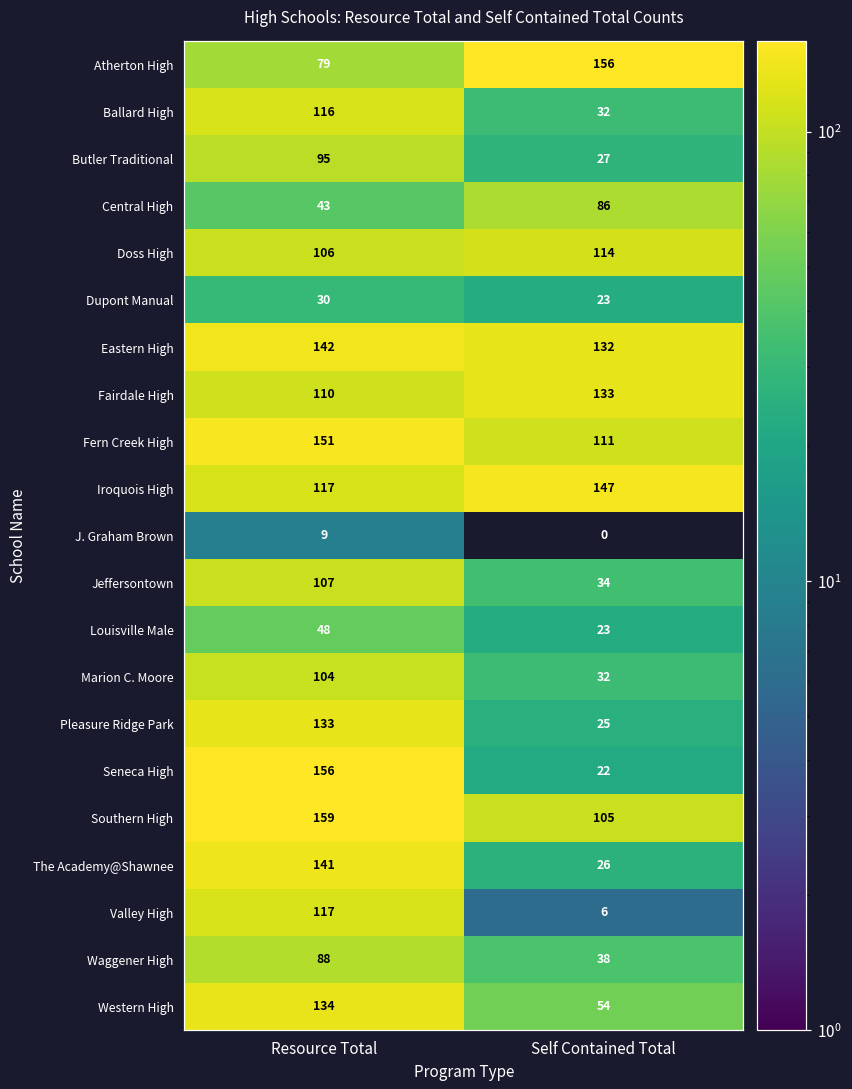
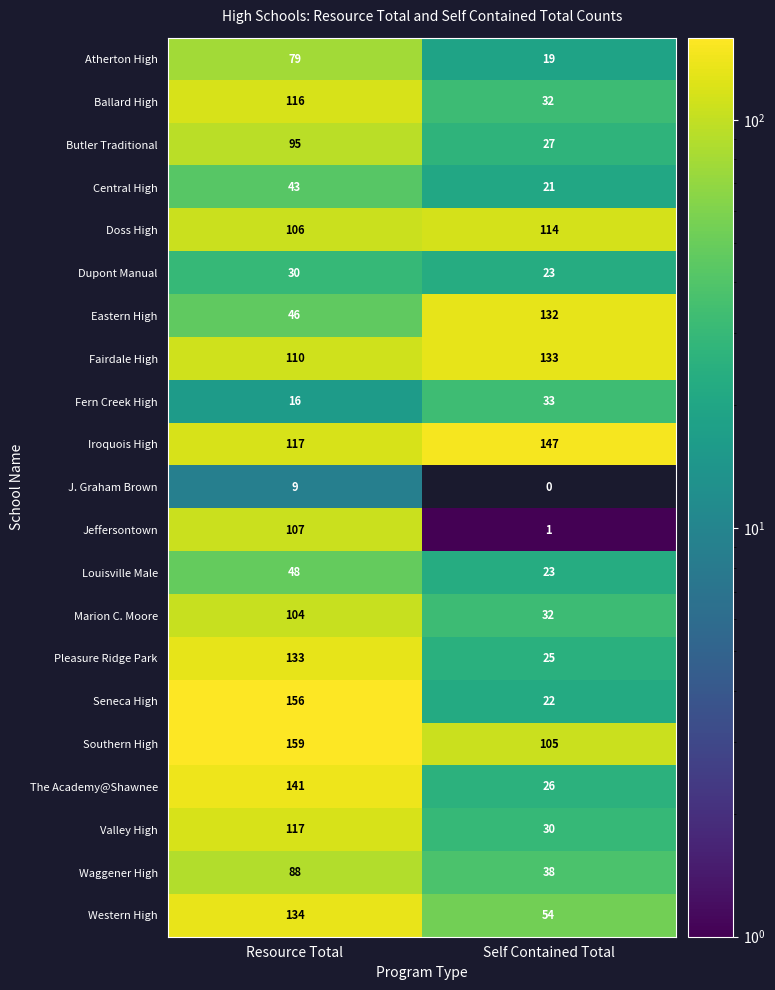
  {
    "Atherton High": {
      "Resource Total": 79,
-     "Self Contained Total": 156
+     "Self Contained Total": 19
    },
    "Ballard High": {
      "Resource Total": 116,
      "Self Contained Total": 32
    },
    "Butler Traditional": {
      "Resource Total": 95,
      "Self Contained Total": 27
    },
    "Central High": {
      "Resource Total": 43,
-     "Self Contained Total": 86
+     "Self Contained Total": 21
    },
    "Doss High": {
      "Resource Total": 106,
      "Self Contained Total": 114
    },
    "Dupont Manual": {
      "Resource Total": 30,
      "Self Contained Total": 23
    },
    "Eastern High": {
-     "Resource Total": 142,
+     "Resource Total": 46,
      "Self Contained Total": 132
    },
    "Fairdale High": {
      "Resource Total": 110,
      "Self Contained Total": 133
    },
    "Fern Creek High": {
-     "Resource Total": 151,
-     "Self Contained Total": 111
+     "Resource Total": 16,
+     "Self Contained Total": 33
    },
    "Iroquois High": {
      "Resource Total": 117,
      "Self Contained Total": 147
    },
    "J. Graham Brown": {
      "Resource Total": 9,
      "Self Contained Total": 0
    },
    "Jeffersontown": {
      "Resource Total": 107,
-     "Self Contained Total": 34
+     "Self Contained Total": 1
    },
    "Louisville Male": {
      "Resource Total": 48,
      "Self Contained Total": 23
    },
    "Marion C. Moore": {
      "Resource Total": 104,
      "Self Contained Total": 32
    },
    "Pleasure Ridge Park": {
      "Resource Total": 133,
      "Self Contained Total": 25
    },
    "Seneca High": {
      "Resource Total": 156,
      "Self Contained Total": 22
    },
    "Southern High": {
      "Resource Total": 159,
      "Self Contained Total": 105
    },
    "The Academy@Shawnee": {
      "Resource Total": 141,
      "Self Contained Total": 26
    },
    "Valley High": {
      "Resource Total": 117,
-     "Self Contained Total": 6
+     "Self Contained Total": 30
    },
    "Waggener High": {
      "Resource Total": 88,
      "Self Contained Total": 38
    },
    "Western High": {
      "Resource Total": 134,
      "Self Contained Total": 54
    }
  }
